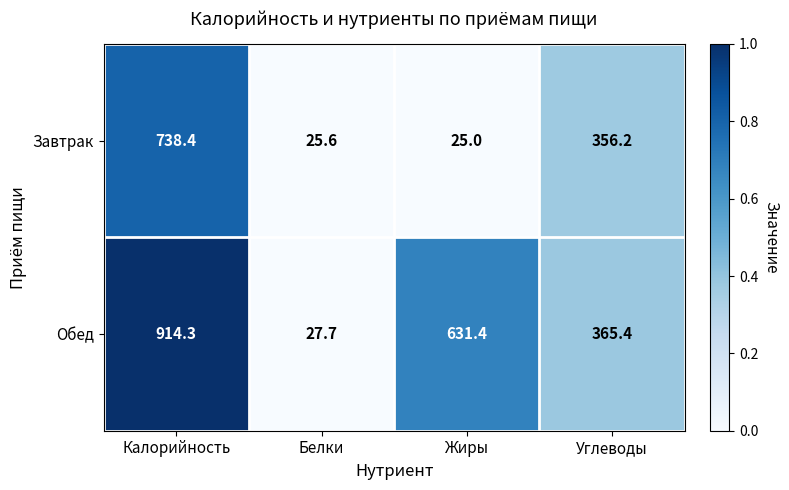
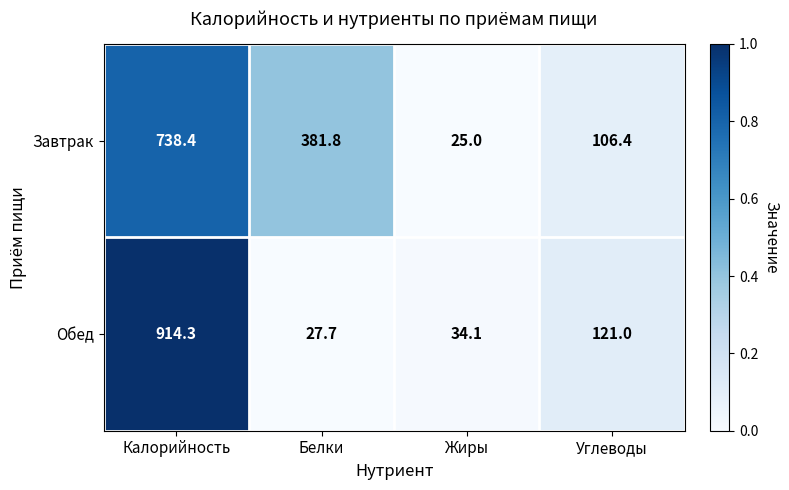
  {
    "Завтрак": {
      "Калорийность": 738.4,
-     "Белки": 25.6,
+     "Белки": 381.8,
      "Жиры": 25.0,
-     "Углеводы": 356.2
+     "Углеводы": 106.4
    },
    "Обед": {
      "Калорийность": 914.3,
      "Белки": 27.7,
-     "Жиры": 631.4,
-     "Углеводы": 365.4
+     "Жиры": 34.1,
+     "Углеводы": 121.0
    }
  }
